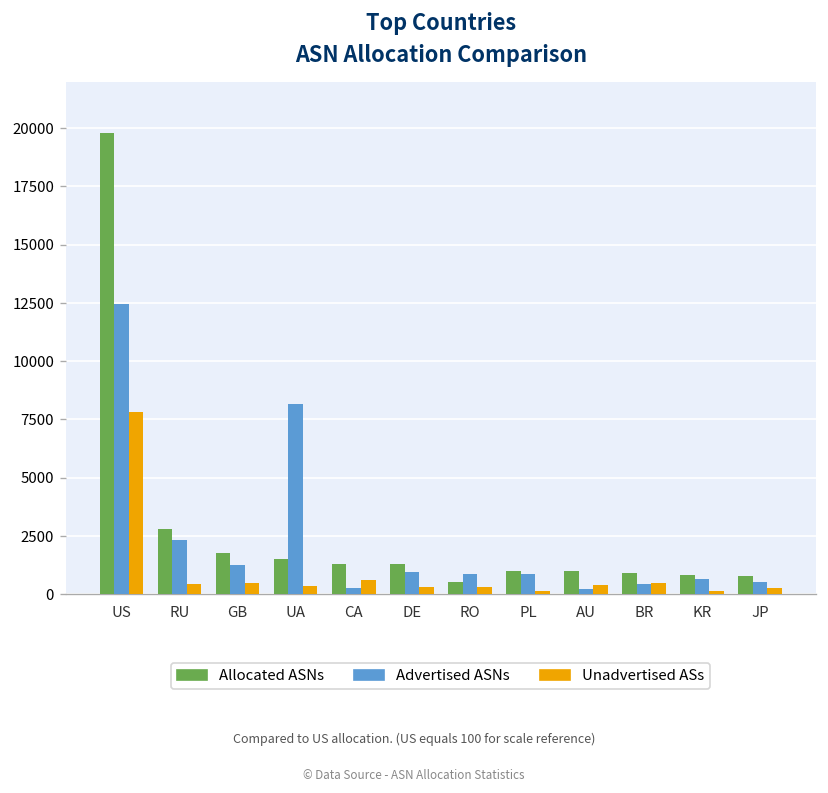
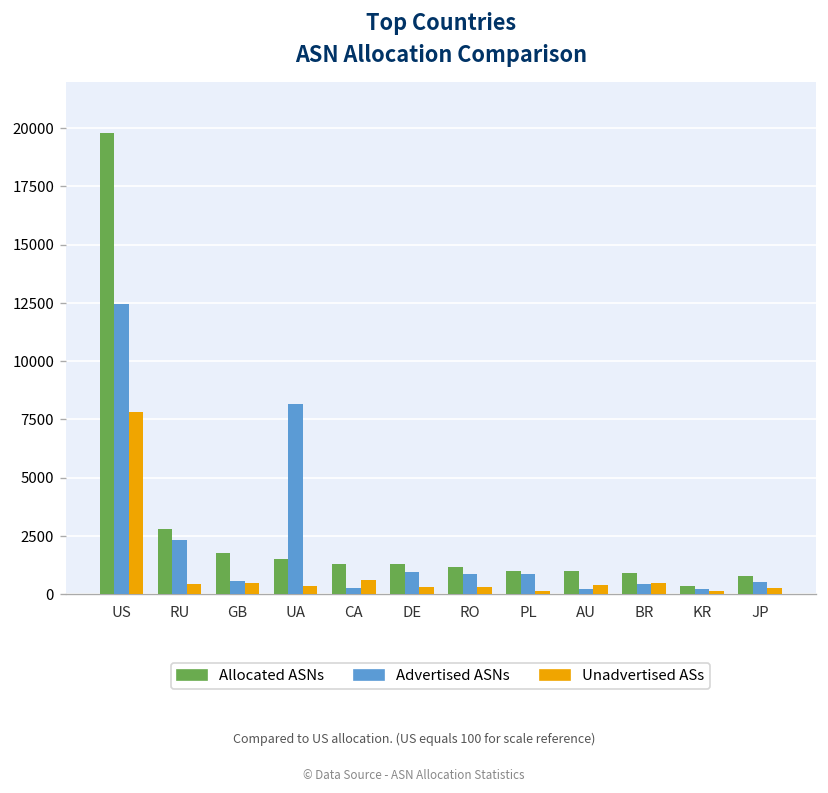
  {
    "Allocated ASNs": {
      "US": 19800,
      "RU": 2800,
      "GB": 1700,
      "UA": 1500,
      "CA": 1300,
      "DE": 1300,
-     "RO": 500,
+     "RO": 1200,
      "PL": 1000,
      "AU": 1000,
      "BR": 900,
-     "KR": 800,
+     "KR": 300,
      "JP": 800
    },
    "Advertised ASNs": {
      "US": 12500,
      "RU": 2300,
-     "GB": 1300,
+     "GB": 600,
      "UA": 8200,
      "CA": 300,
      "DE": 1000,
      "RO": 900,
      "PL": 900,
      "AU": 200,
      "BR": 500,
-     "KR": 700,
+     "KR": 200,
      "JP": 500
    },
    "Unadvertised ASs": {
      "US": 7800,
      "RU": 500,
      "GB": 500,
      "UA": 300,
      "CA": 600,
      "DE": 300,
      "RO": 300,
      "PL": 100,
      "AU": 400,
      "BR": 500,
      "KR": 200,
      "JP": 300
    }
  }
